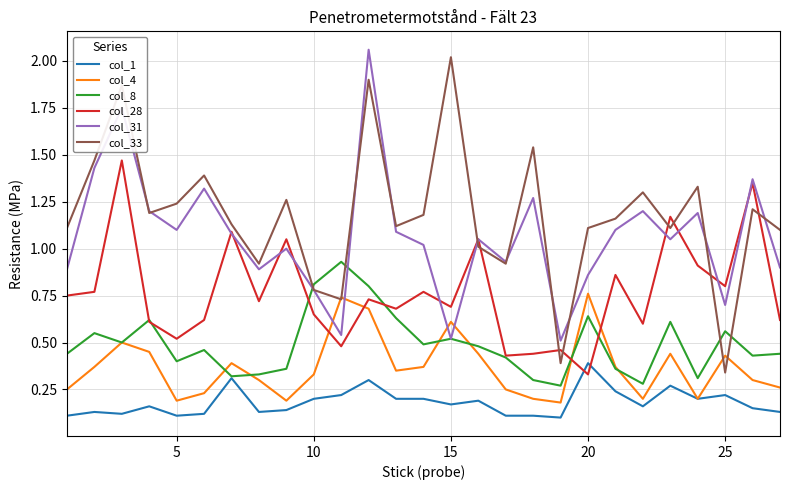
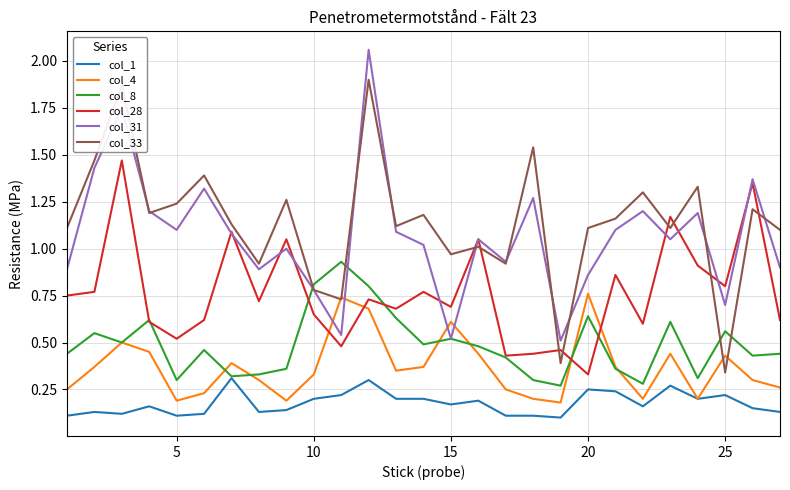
  {
    "col_1": {
      "5": 0.11,
      "10": 0.20,
      "15": 0.17,
-     "20": 0.39,
+     "20": 0.25,
      "25": 0.22
    },
    "col_4": {
      "5": 0.19,
      "10": 0.33,
      "15": 0.61,
      "20": 0.76,
      "25": 0.43
    },
    "col_8": {
-     "5": 0.4,
+     "5": 0.3,
      "10": 0.8,
      "20": 0.64,
      "25": 0.56
    },
    "col_28": {
      "5": 0.52,
      "10": 0.65,
      "15": 0.69,
      "20": 0.33,
      "25": 0.80
    },
    "col_31": {
      "5": 1.10,
      "20": 0.86,
      "25": 0.70
    },
    "col_33": {
      "5": 1.24,
-     "15": 2.02,
+     "15": 0.97,
      "20": 1.11,
      "25": 0.34
    }
  }
